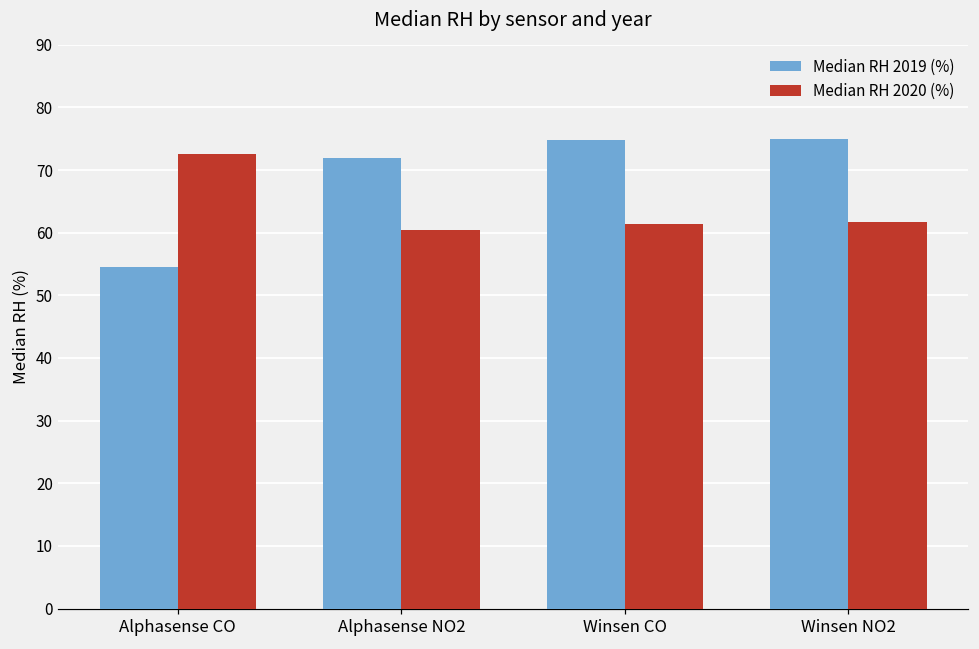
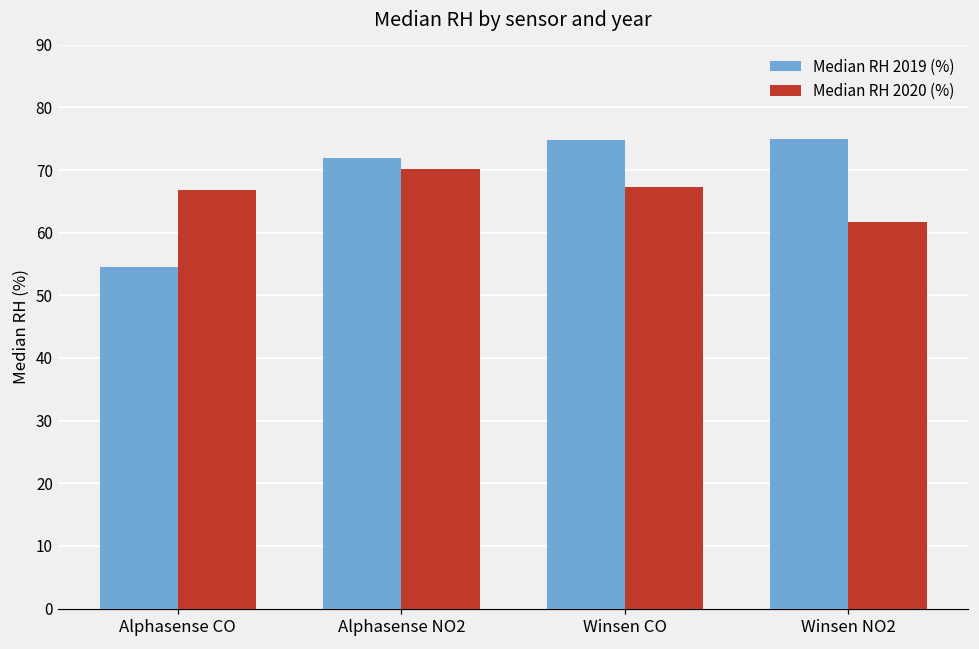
  {
    "Median RH 2019 (%)": {
      "Alphasense CO": 55,
      "Alphasense NO2": 72,
      "Winsen CO": 75,
      "Winsen NO2": 75
    },
    "Median RH 2020 (%)": {
-     "Alphasense CO": 73,
-     "Alphasense NO2": 61,
-     "Winsen CO": 61,
+     "Alphasense CO": 67,
+     "Alphasense NO2": 70,
+     "Winsen CO": 67,
      "Winsen NO2": 62
    }
  }
